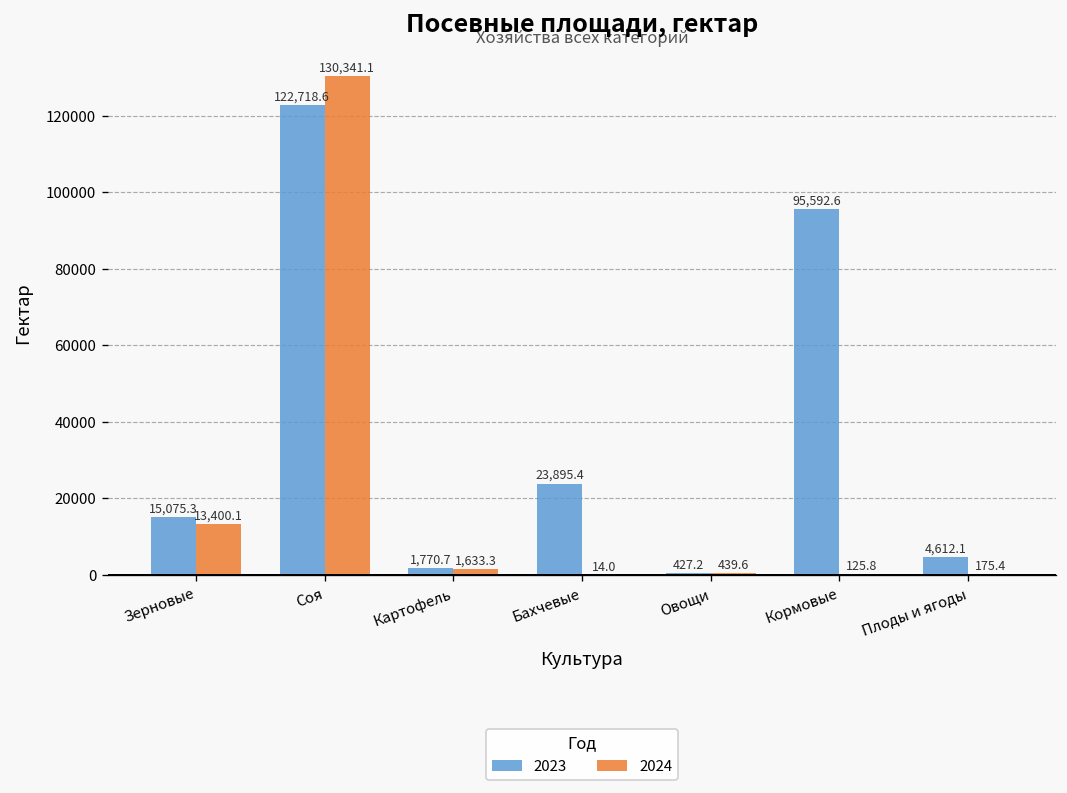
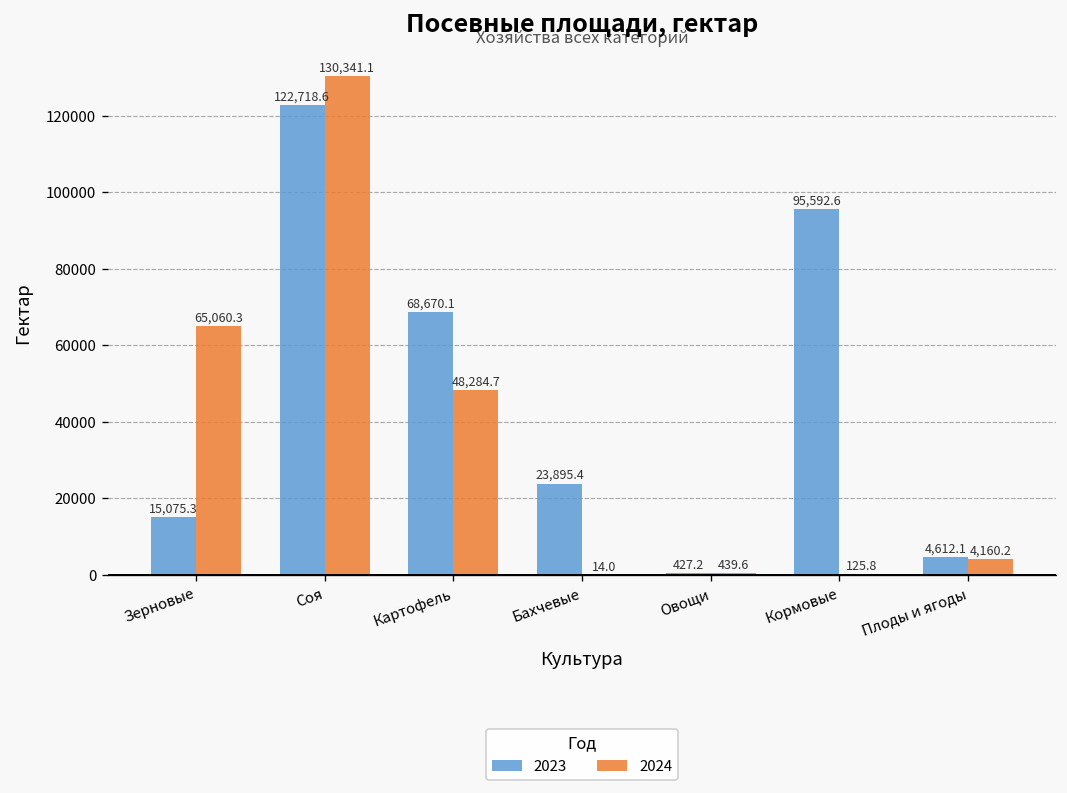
  {
    "2023": {
      "Зерновые": "15,075.3",
      "Соя": "122,718.6",
-     "Картофель": "1,770.7",
+     "Картофель": "68,670.1",
      "Бахчевые": "23,895.4",
      "Овощи": "427.2",
      "Кормовые": "95,592.6",
      "Плоды и ягоды": "4,612.1"
    },
    "2024": {
-     "Зерновые": "13,400.1",
+     "Зерновые": "65,060.3",
      "Соя": "130,341.1",
-     "Картофель": "1,633.3",
+     "Картофель": "48,284.7",
      "Бахчевые": "14.0",
      "Овощи": "439.6",
      "Кормовые": "125.8",
-     "Плоды и ягоды": "175.4"
+     "Плоды и ягоды": "4,160.2"
    }
  }
